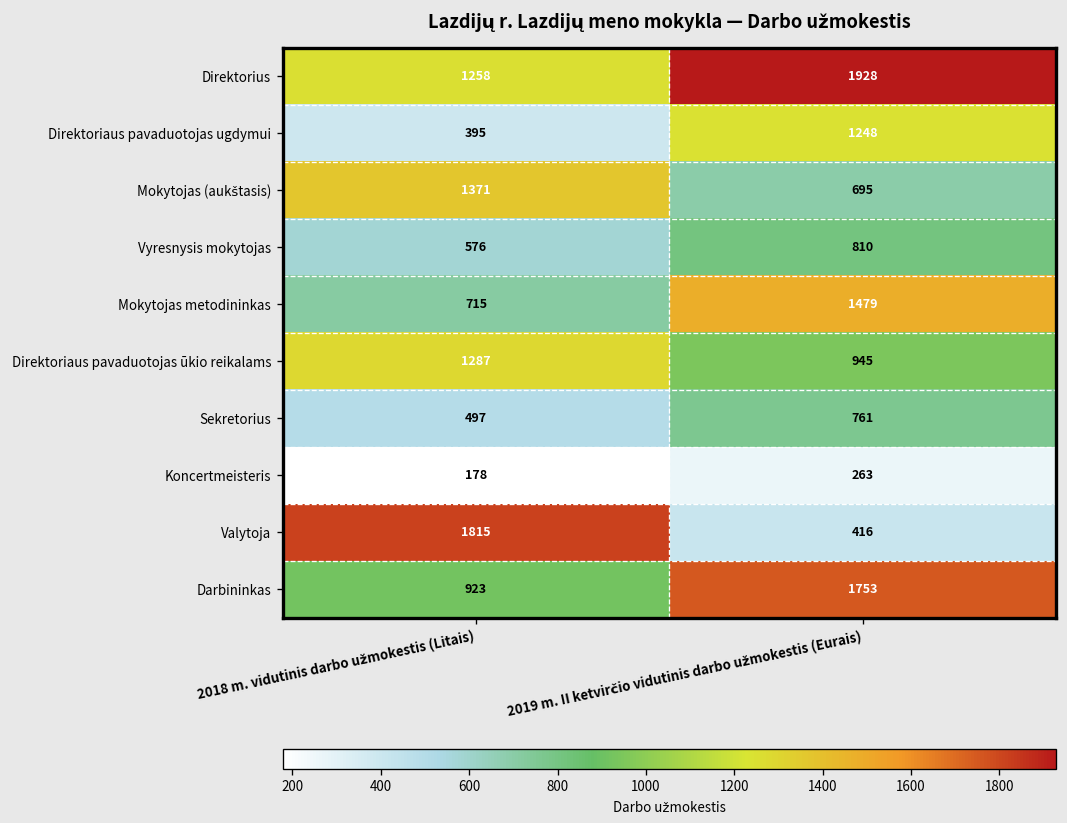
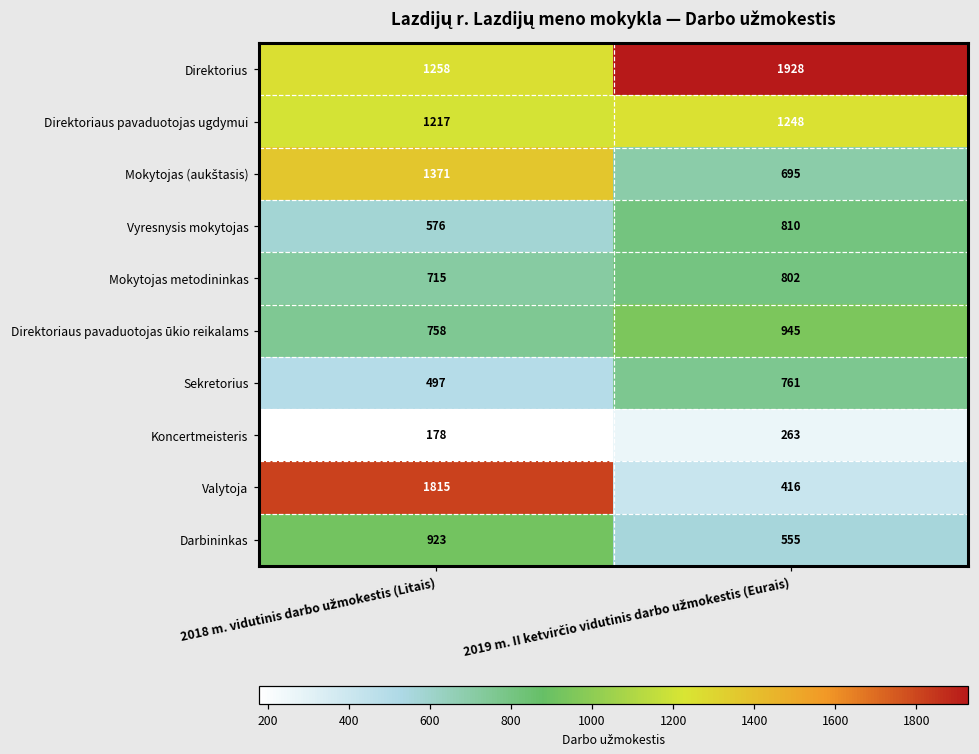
  {
    "Direktorius": {
      "2018 m. vidutinis darbo užmokestis (Litais)": 1258,
      "2019 m. II ketvirčio vidutinis darbo užmokestis (Eurais)": 1928
    },
    "Direktoriaus pavaduotojas ugdymui": {
-     "2018 m. vidutinis darbo užmokestis (Litais)": 395,
+     "2018 m. vidutinis darbo užmokestis (Litais)": 1217,
      "2019 m. II ketvirčio vidutinis darbo užmokestis (Eurais)": 1248
    },
    "Mokytojas (aukštasis)": {
      "2018 m. vidutinis darbo užmokestis (Litais)": 1371,
      "2019 m. II ketvirčio vidutinis darbo užmokestis (Eurais)": 695
    },
    "Vyresnysis mokytojas": {
      "2018 m. vidutinis darbo užmokestis (Litais)": 576,
      "2019 m. II ketvirčio vidutinis darbo užmokestis (Eurais)": 810
    },
    "Mokytojas metodininkas": {
      "2018 m. vidutinis darbo užmokestis (Litais)": 715,
-     "2019 m. II ketvirčio vidutinis darbo užmokestis (Eurais)": 1479
+     "2019 m. II ketvirčio vidutinis darbo užmokestis (Eurais)": 802
    },
    "Direktoriaus pavaduotojas ūkio reikalams": {
-     "2018 m. vidutinis darbo užmokestis (Litais)": 1287,
+     "2018 m. vidutinis darbo užmokestis (Litais)": 758,
      "2019 m. II ketvirčio vidutinis darbo užmokestis (Eurais)": 945
    },
    "Sekretorius": {
      "2018 m. vidutinis darbo užmokestis (Litais)": 497,
      "2019 m. II ketvirčio vidutinis darbo užmokestis (Eurais)": 761
    },
    "Koncertmeisteris": {
      "2018 m. vidutinis darbo užmokestis (Litais)": 178,
      "2019 m. II ketvirčio vidutinis darbo užmokestis (Eurais)": 263
    },
    "Valytoja": {
      "2018 m. vidutinis darbo užmokestis (Litais)": 1815,
      "2019 m. II ketvirčio vidutinis darbo užmokestis (Eurais)": 416
    },
    "Darbininkas": {
      "2018 m. vidutinis darbo užmokestis (Litais)": 923,
-     "2019 m. II ketvirčio vidutinis darbo užmokestis (Eurais)": 1753
+     "2019 m. II ketvirčio vidutinis darbo užmokestis (Eurais)": 555
    }
  }
